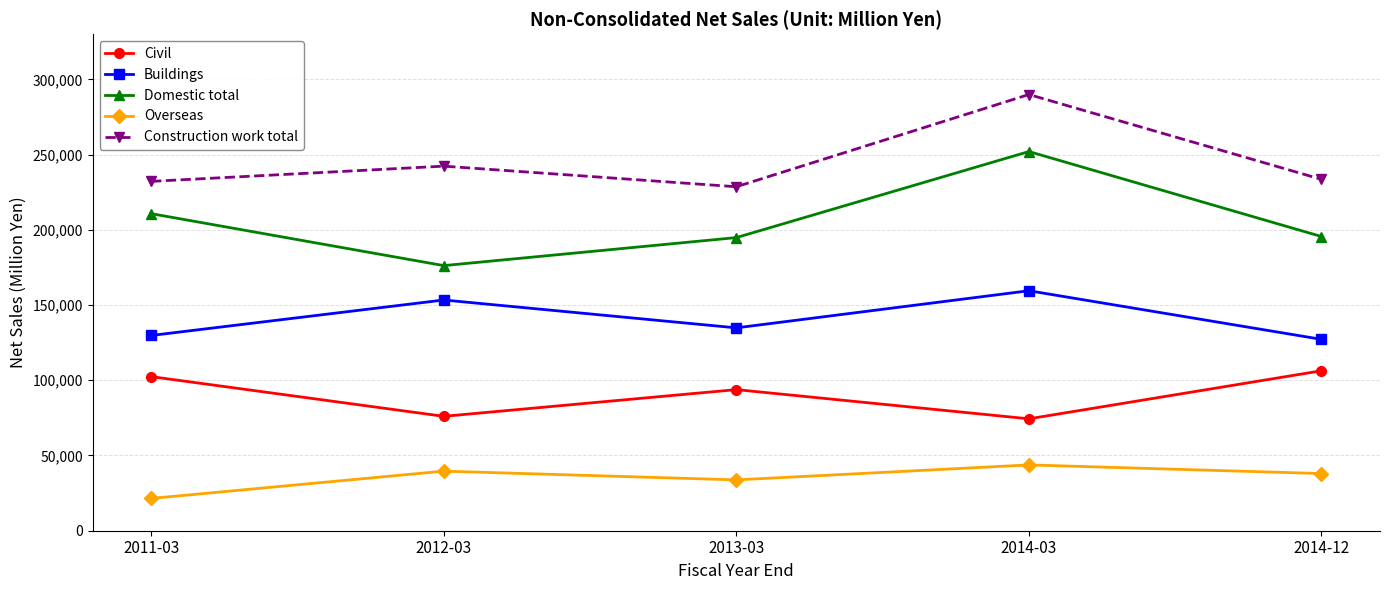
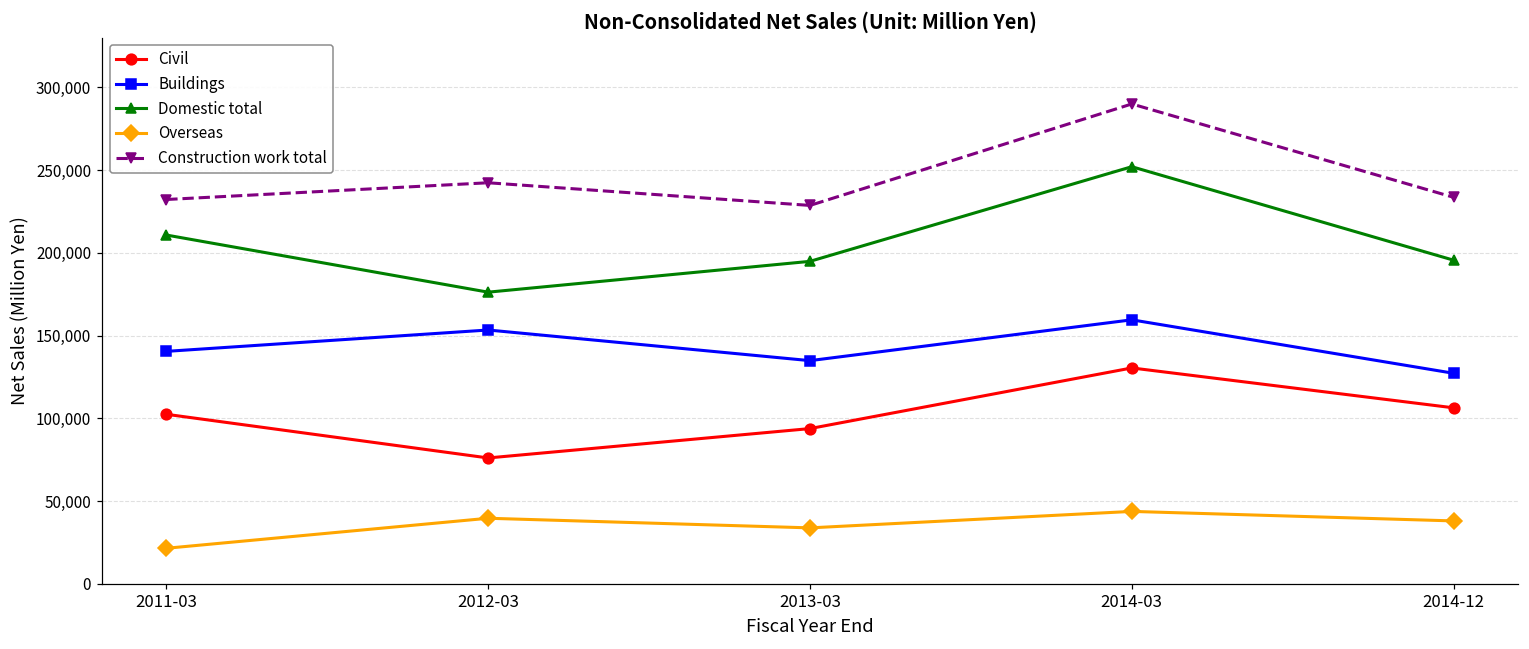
  {
    "Civil": {
      "2011-03": "102,000",
      "2012-03": "76,000",
      "2013-03": "94,000",
-     "2014-03": "74,000",
+     "2014-03": "130,000",
      "2014-12": "106,000"
    },
    "Buildings": {
-     "2011-03": "130,000",
+     "2011-03": "140,000",
      "2012-03": "153,000",
      "2013-03": "135,000",
      "2014-03": "159,000",
      "2014-12": "127,000"
    },
    "Domestic total": {
      "2011-03": "211,000",
      "2012-03": "176,000",
      "2013-03": "195,000",
      "2014-03": "252,000",
      "2014-12": "196,000"
    },
    "Overseas": {
      "2011-03": "21,000",
      "2012-03": "40,000",
      "2013-03": "34,000",
      "2014-03": "44,000",
      "2014-12": "38,000"
    },
    "Construction work total": {
      "2011-03": "232,000",
      "2012-03": "242,000",
      "2013-03": "229,000",
      "2014-03": "290,000",
      "2014-12": "233,000"
    }
  }
